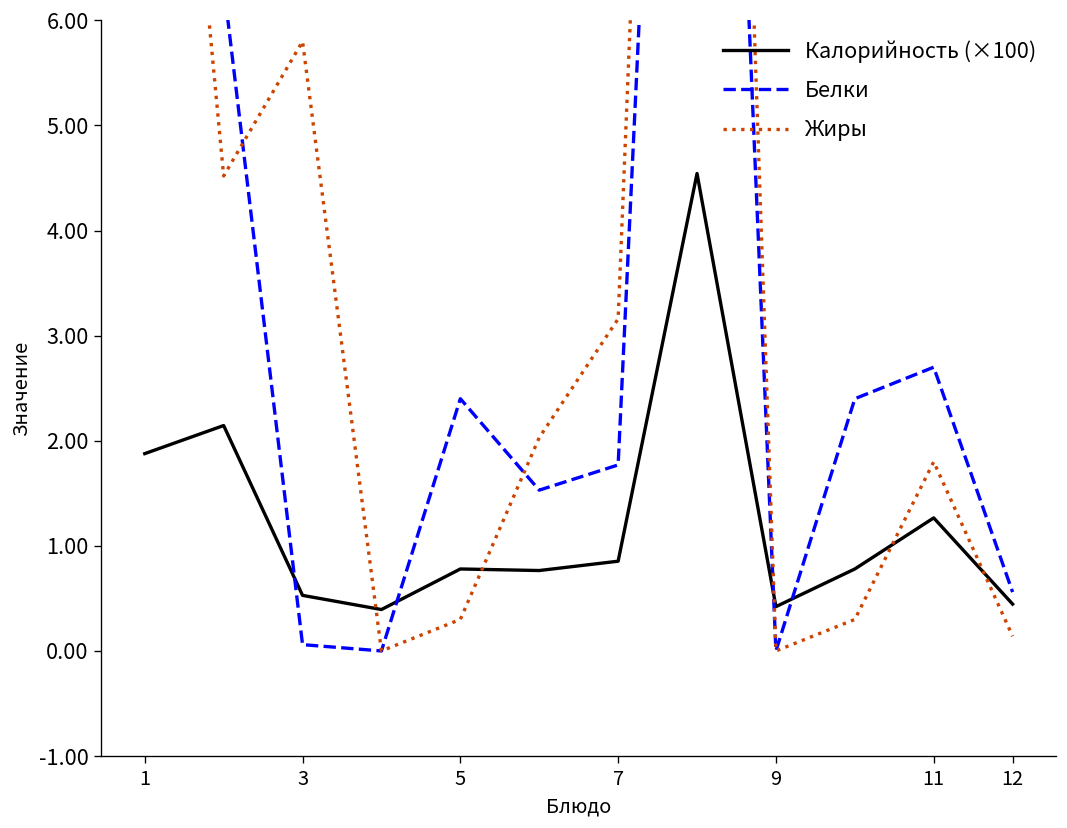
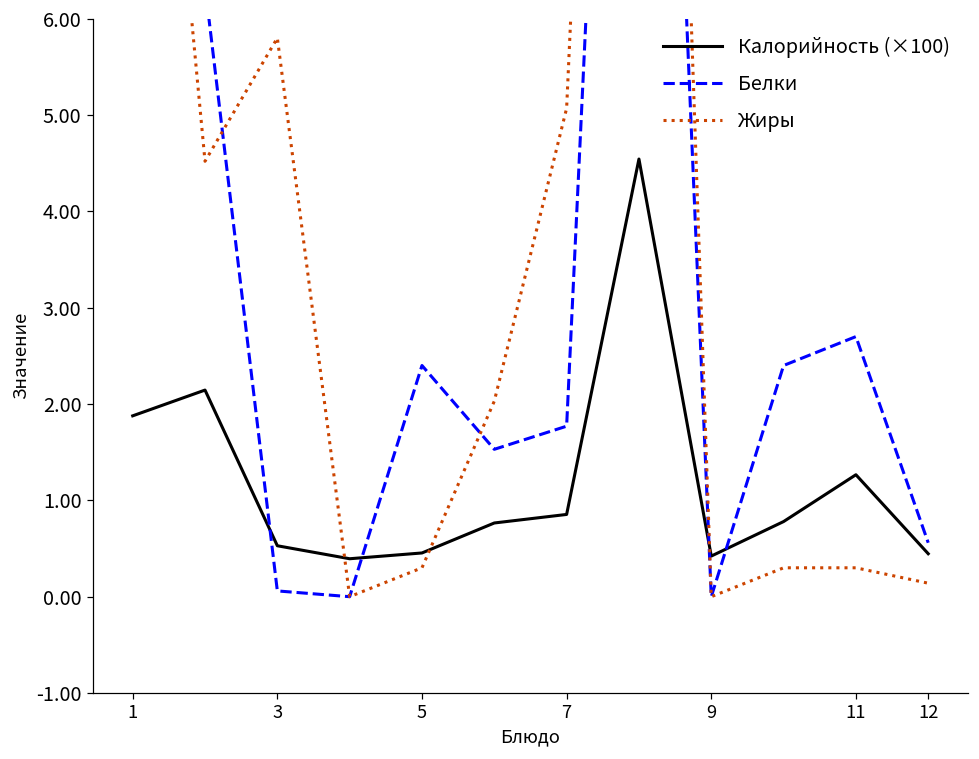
  {
    "Калорийность (×100)": {
      "1": 1.9,
      "3": 0.5,
-     "5": 0.8,
+     "5": 0.5,
      "7": 0.9,
      "9": 0.4,
      "11": 1.3,
      "12": 0.4
    },
    "Белки": {
      "3": 0.1,
      "5": 2.4,
      "7": 1.8,
      "11": 2.7,
      "12": 0.6
    },
    "Жиры": {
      "3": 5.8,
      "5": 0.3,
-     "7": 3.2,
-     "11": 1.8,
+     "7": 5.1,
+     "11": 0.3,
      "12": 0.1
    }
  }
